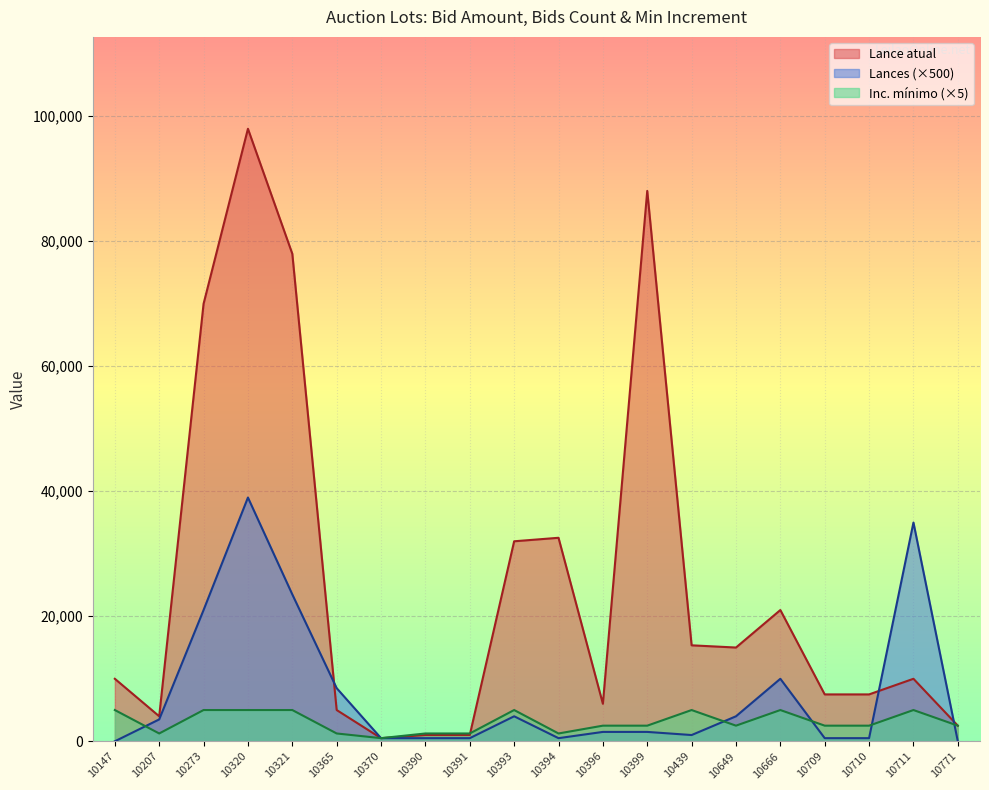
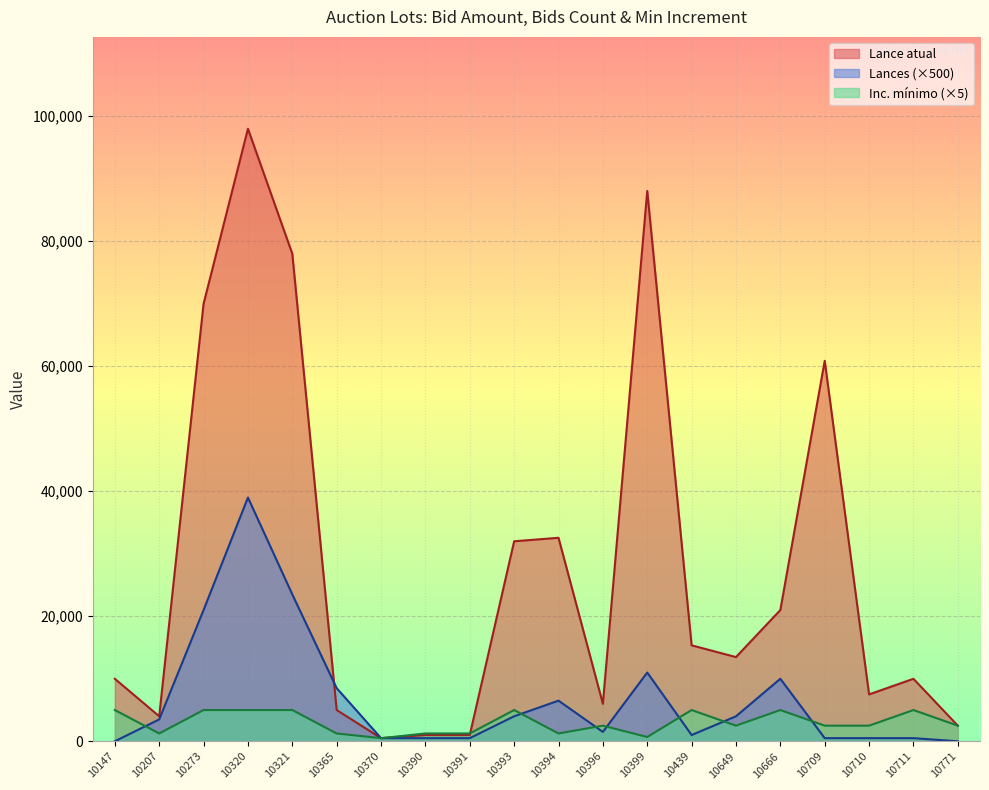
  {
    "Lance atual": {
      "10147": "10,000",
      "10207": "4,000",
      "10273": "70,000",
      "10320": "98,000",
      "10321": "78,000",
      "10365": "5,000",
      "10393": "32,000",
      "10394": "33,000",
      "10396": "6,000",
      "10399": "88,000",
      "10439": "15,000",
-     "10649": "15,000",
+     "10649": "13,000",
      "10666": "21,000",
-     "10709": "8,000",
+     "10709": "61,000",
      "10710": "8,000",
      "10711": "10,000"
    },
    "Lances (×500)": {
      "10147": "0",
      "10207": "4,000",
      "10273": "21,000",
      "10320": "39,000",
      "10321": "24,000",
      "10365": "9,000",
      "10390": "1,000",
      "10391": "1,000",
      "10393": "4,000",
-     "10394": "1,000",
+     "10394": "7,000",
      "10396": "2,000",
-     "10399": "2,000",
+     "10399": "11,000",
      "10439": "1,000",
      "10649": "4,000",
      "10666": "10,000",
      "10709": "1,000",
      "10710": "1,000",
-     "10711": "35,000",
+     "10711": "1,000",
      "10771": "0"
    },
    "Inc. mínimo (×5)": {
      "10147": "5,000",
      "10207": "1,000",
      "10273": "5,000",
      "10320": "5,000",
      "10321": "5,000",
      "10365": "1,000",
      "10393": "5,000",
      "10394": "1,000",
      "10396": "3,000",
-     "10399": "3,000",
+     "10399": "1,000",
      "10439": "5,000",
      "10649": "3,000",
      "10666": "5,000",
      "10709": "3,000",
      "10710": "3,000",
      "10711": "5,000"
    }
  }
